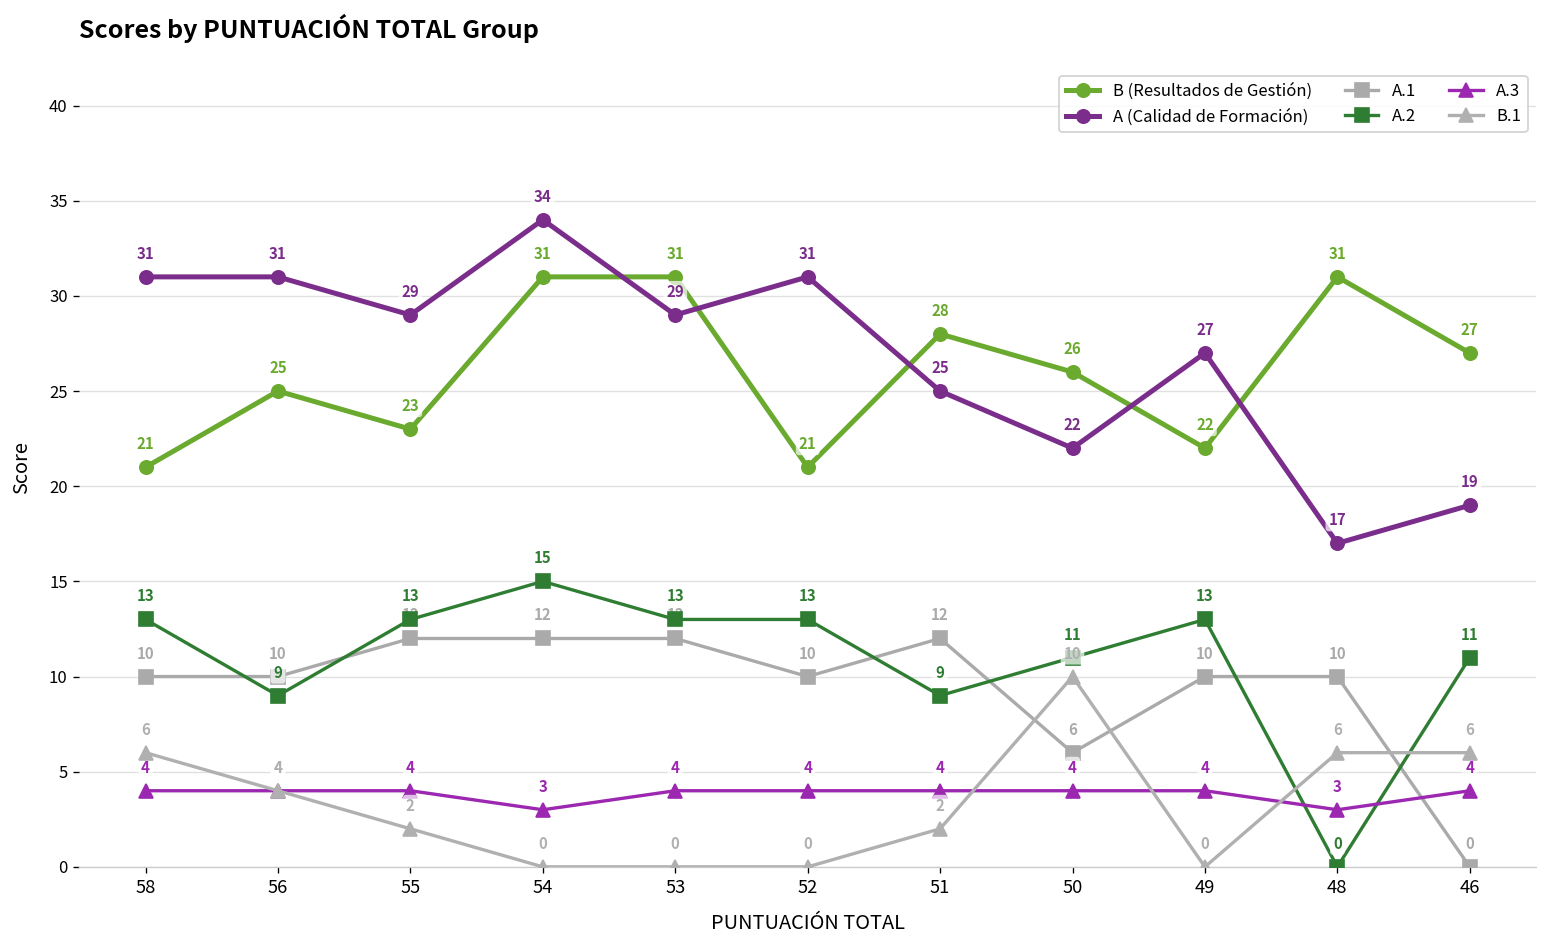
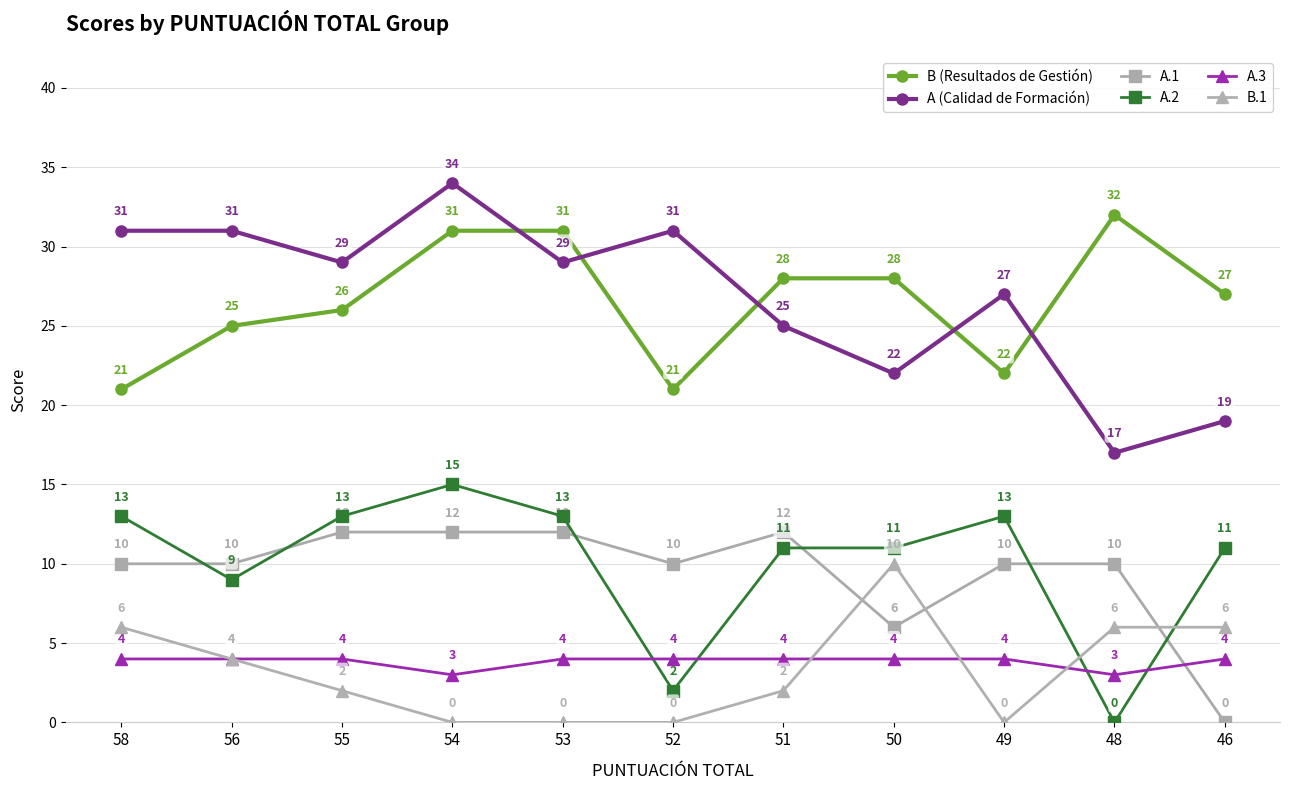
  {
    "B (Resultados de Gestión)": {
-     "55": 23,
-     "50": 26,
-     "48": 31
+     "55": 26,
+     "50": 28,
+     "48": 32
    },
    "A.2": {
-     "52": 13,
-     "51": 9
+     "52": 2,
+     "51": 11
    }
  }
